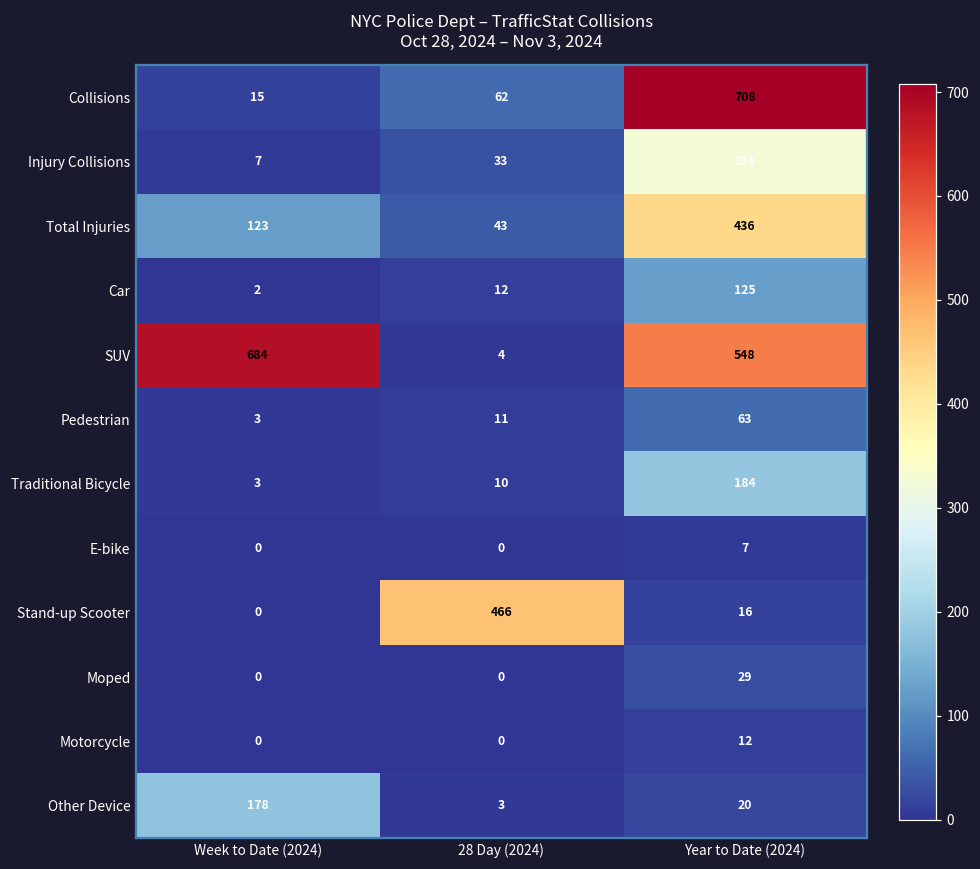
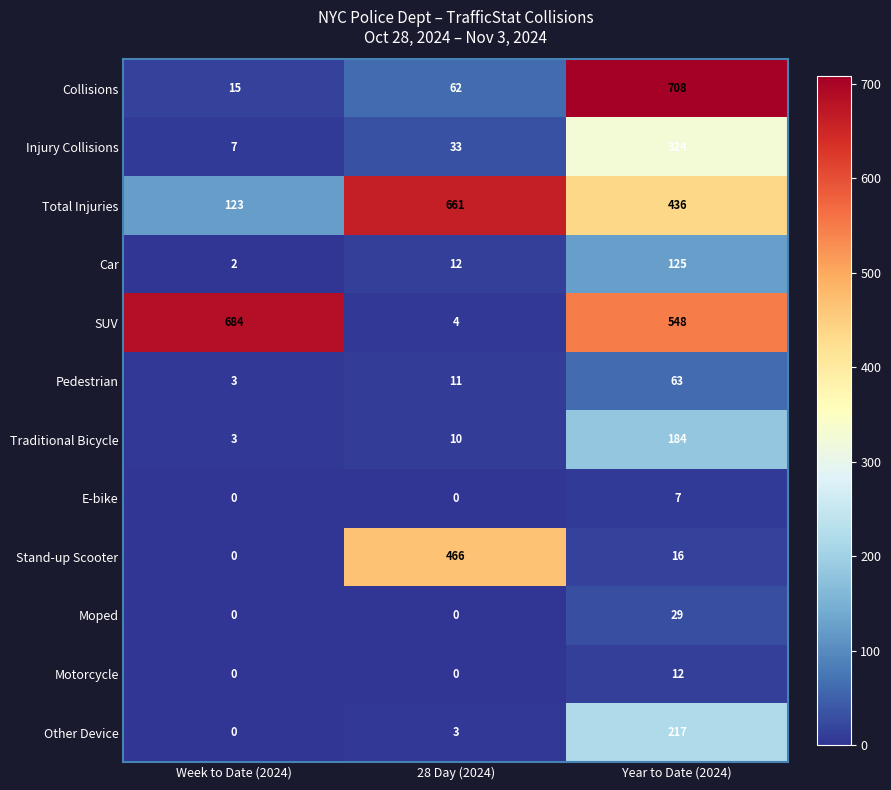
  {
    "Collisions": {
      "Week to Date (2024)": 15,
      "28 Day (2024)": 62,
      "Year to Date (2024)": 708
    },
    "Injury Collisions": {
      "Week to Date (2024)": 7,
      "28 Day (2024)": 33
    },
    "Total Injuries": {
      "Week to Date (2024)": 123,
-     "28 Day (2024)": 43,
+     "28 Day (2024)": 661,
      "Year to Date (2024)": 436
    },
    "Car": {
      "Week to Date (2024)": 2,
      "28 Day (2024)": 12,
      "Year to Date (2024)": 125
    },
    "SUV": {
      "Week to Date (2024)": 684,
      "28 Day (2024)": 4,
      "Year to Date (2024)": 548
    },
    "Pedestrian": {
      "Week to Date (2024)": 3,
      "28 Day (2024)": 11,
      "Year to Date (2024)": 63
    },
    "Traditional Bicycle": {
      "Week to Date (2024)": 3,
      "28 Day (2024)": 10,
      "Year to Date (2024)": 184
    },
    "E-bike": {
      "Week to Date (2024)": 0,
      "28 Day (2024)": 0,
      "Year to Date (2024)": 7
    },
    "Stand-up Scooter": {
      "Week to Date (2024)": 0,
      "28 Day (2024)": 466,
      "Year to Date (2024)": 16
    },
    "Moped": {
      "Week to Date (2024)": 0,
      "28 Day (2024)": 0,
      "Year to Date (2024)": 29
    },
    "Motorcycle": {
      "Week to Date (2024)": 0,
      "28 Day (2024)": 0,
      "Year to Date (2024)": 12
    },
    "Other Device": {
-     "Week to Date (2024)": 178,
+     "Week to Date (2024)": 0,
      "28 Day (2024)": 3,
-     "Year to Date (2024)": 20
+     "Year to Date (2024)": 217
    }
  }
